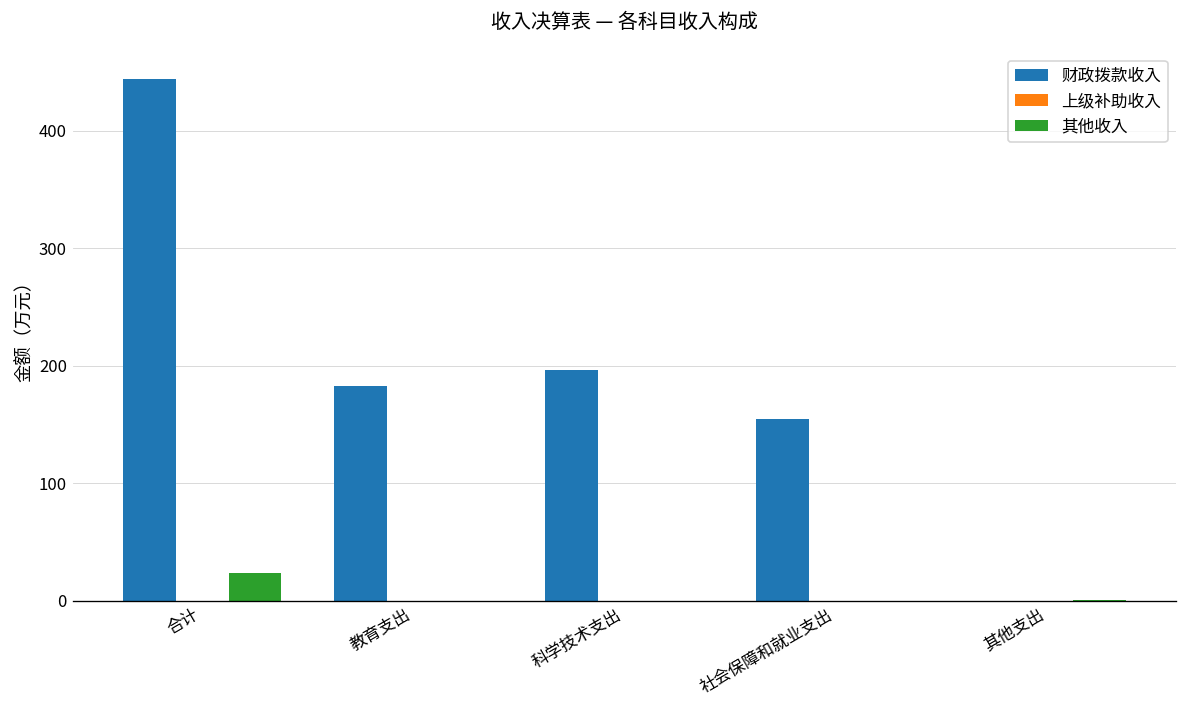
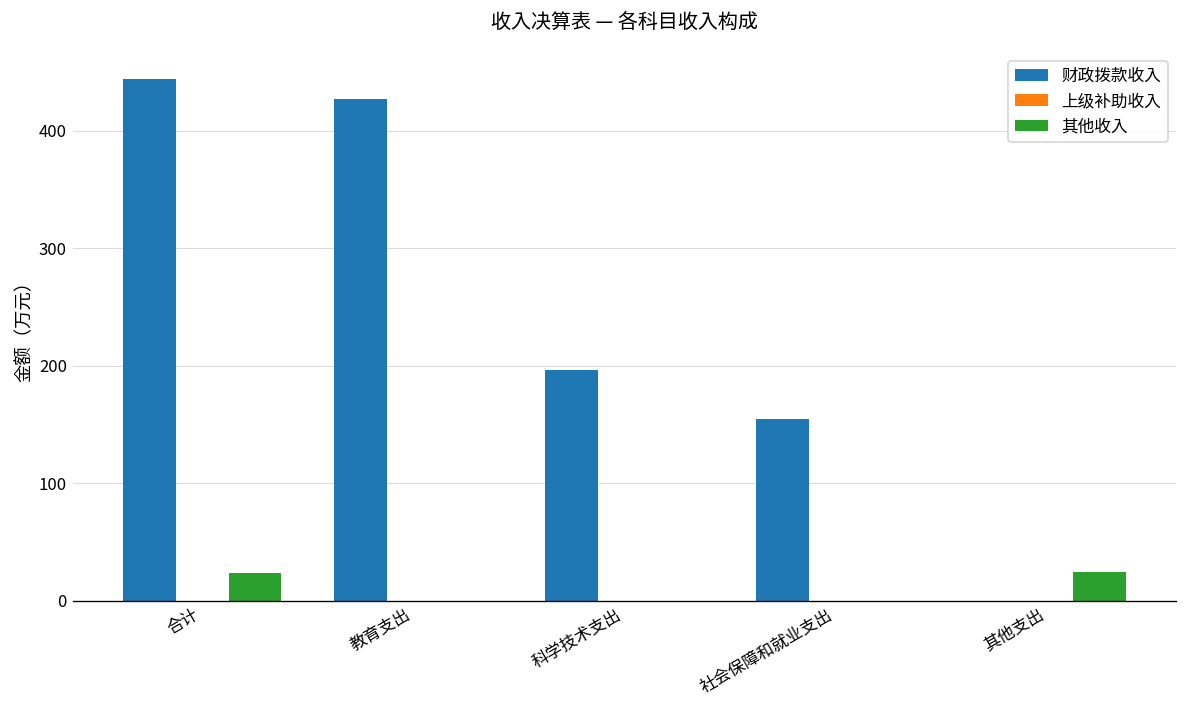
  {
    "财政拨款收入": {
      "合计": 440,
-     "教育支出": 180,
+     "教育支出": 430,
      "科学技术支出": 200,
      "社会保障和就业支出": 150,
      "其他支出": 0
    },
    "上级补助收入": {
      "合计": 0,
      "教育支出": 0,
      "科学技术支出": 0,
      "社会保障和就业支出": 0,
      "其他支出": 0
    },
    "其他收入": {
      "合计": 20,
      "教育支出": 0,
      "科学技术支出": 0,
      "社会保障和就业支出": 0,
-     "其他支出": 0
+     "其他支出": 20
    }
  }
